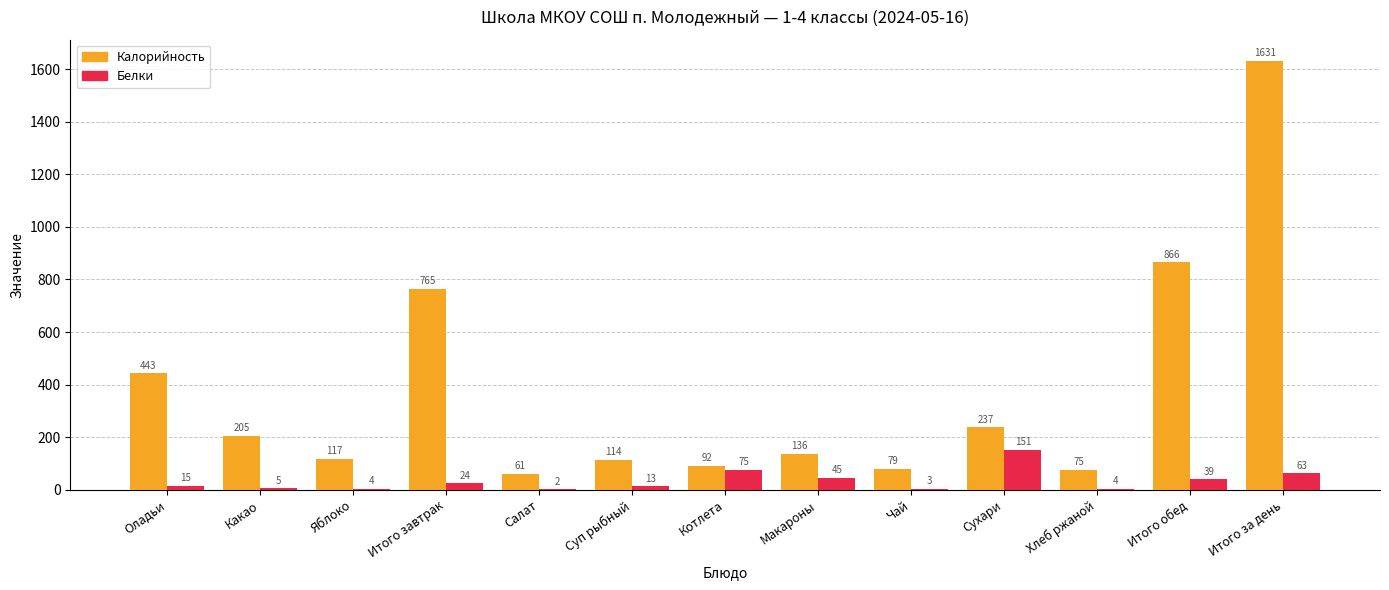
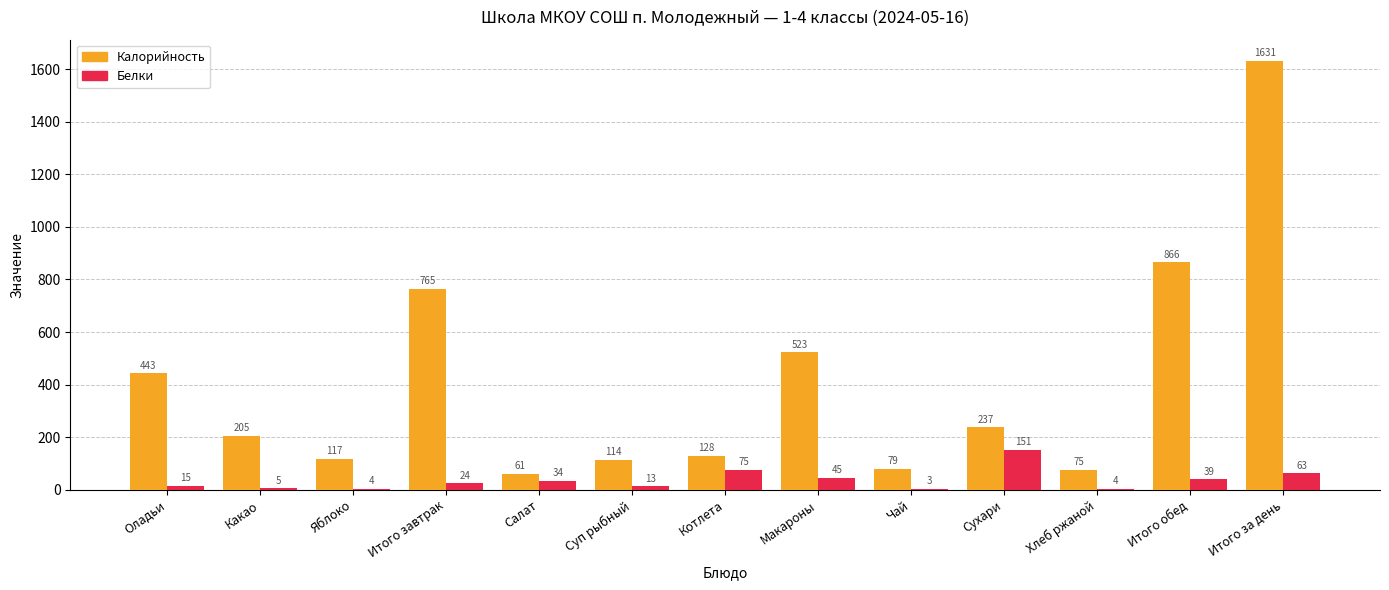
  {
    "Калорийность": {
      "Оладьи": 443,
      "Какао": 205,
      "Яблоко": 117,
      "Итого завтрак": 765,
      "Салат": 61,
      "Суп рыбный": 114,
-     "Котлета": 92,
-     "Макароны": 136,
+     "Котлета": 128,
+     "Макароны": 523,
      "Чай": 79,
      "Сухари": 237,
      "Хлеб ржаной": 75,
      "Итого обед": 866,
      "Итого за день": 1631
    },
    "Белки": {
      "Оладьи": 15,
      "Какао": 5,
      "Яблоко": 4,
      "Итого завтрак": 24,
-     "Салат": 2,
+     "Салат": 34,
      "Суп рыбный": 13,
      "Котлета": 75,
      "Макароны": 45,
      "Чай": 3,
      "Сухари": 151,
      "Хлеб ржаной": 4,
      "Итого обед": 39,
      "Итого за день": 63
    }
  }
